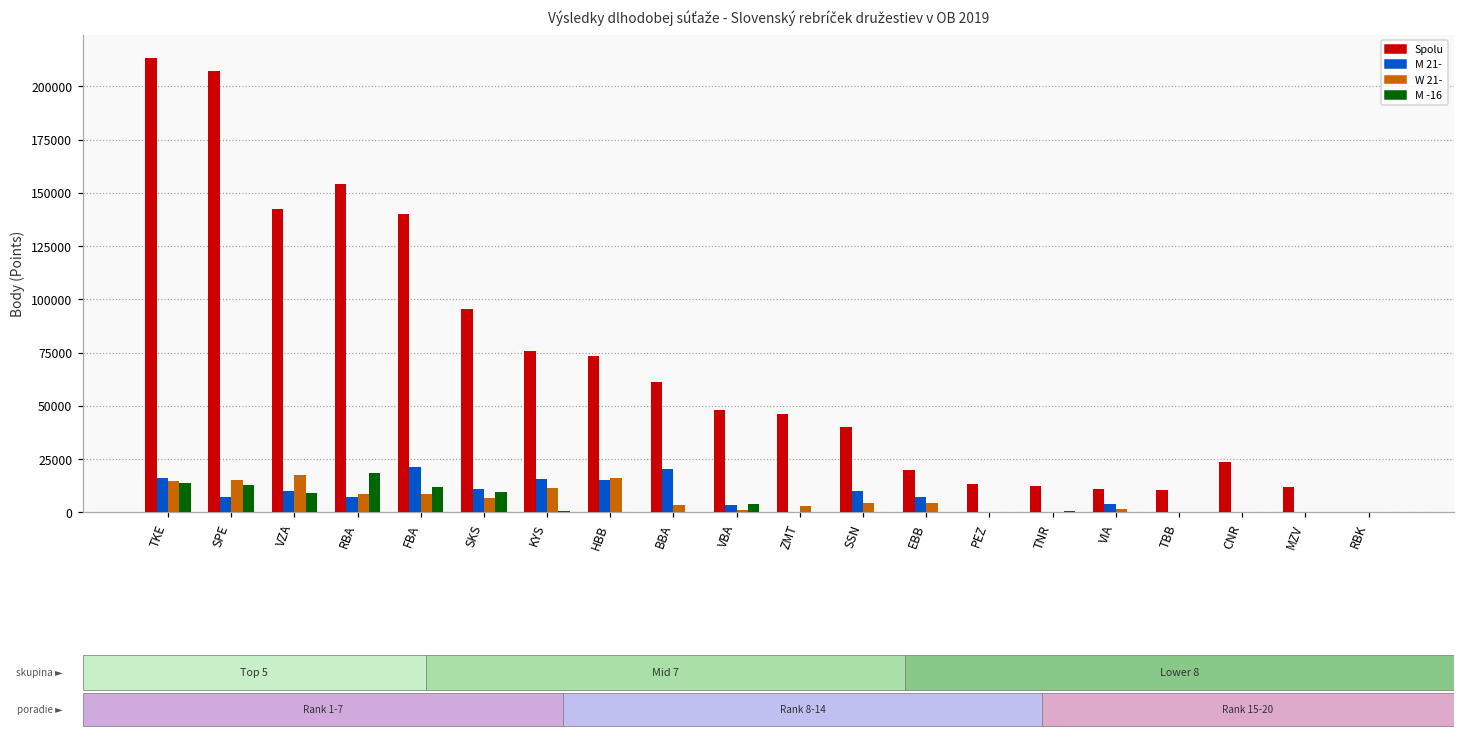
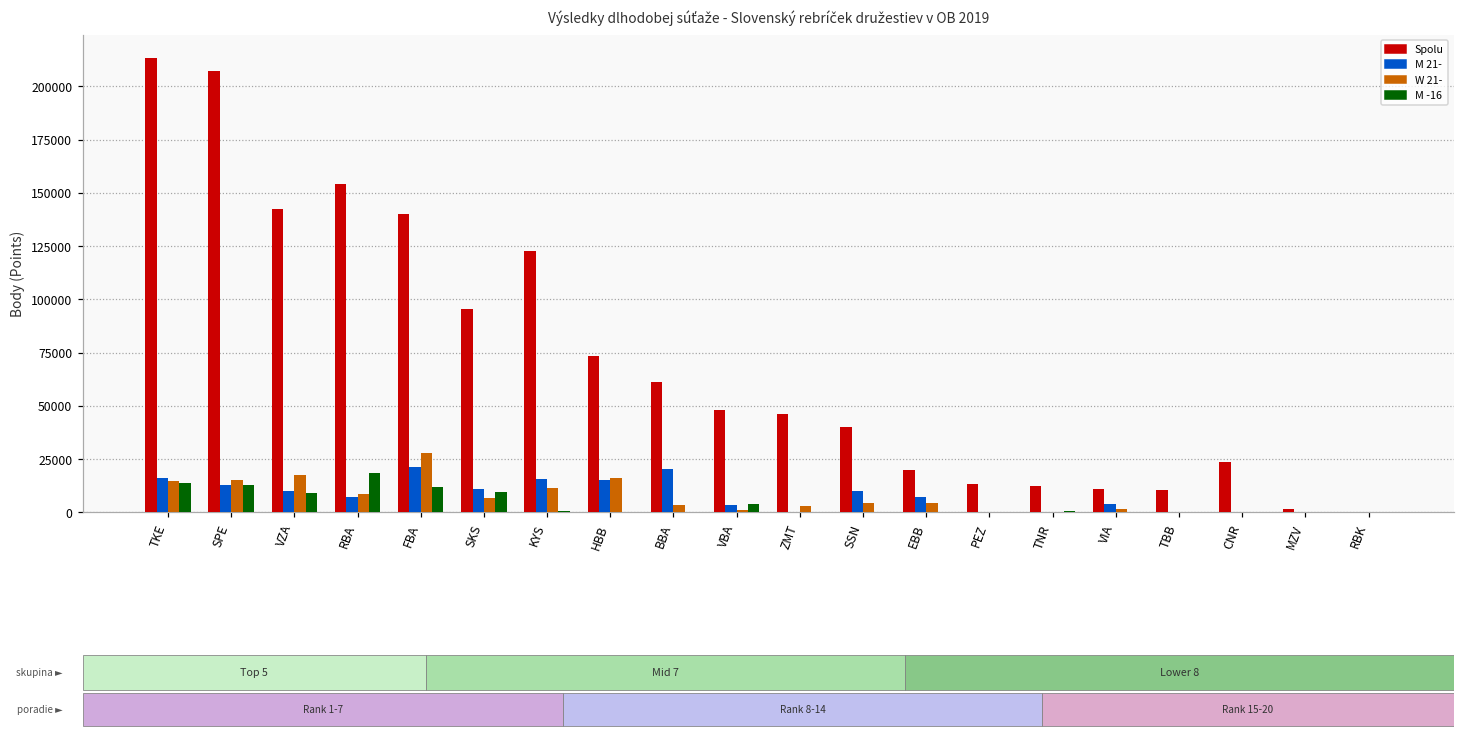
  {
    "Spolu": {
      "TKE": 213000,
      "SPE": 207000,
      "VZA": 142000,
      "RBA": 154000,
      "FBA": 140000,
      "SKS": 96000,
-     "KYS": 76000,
+     "KYS": 123000,
      "HBB": 73000,
      "BBA": 61000,
      "VBA": 48000,
      "ZMT": 46000,
      "SSN": 40000,
      "EBB": 20000,
      "PEZ": 13000,
      "TNR": 12000,
      "VIA": 11000,
      "TBB": 11000,
      "CNR": 24000,
-     "MZV": 12000,
+     "MZV": 1000,
      "RBK": 0
    },
    "M 21-": {
      "TKE": 16000,
-     "SPE": 7000,
+     "SPE": 13000,
      "VZA": 10000,
      "RBA": 7000,
      "FBA": 22000,
      "SKS": 11000,
      "KYS": 16000,
      "HBB": 15000,
      "BBA": 20000,
      "VBA": 3000,
      "ZMT": 0,
      "SSN": 10000,
      "EBB": 7000,
      "PEZ": 0,
      "TNR": 0,
      "VIA": 4000,
      "TBB": 0,
      "CNR": 0,
      "MZV": 0,
      "RBK": 0
    },
    "W 21-": {
      "TKE": 15000,
      "SPE": 15000,
      "VZA": 17000,
      "RBA": 9000,
-     "FBA": 8000,
+     "FBA": 28000,
      "SKS": 7000,
      "KYS": 12000,
      "HBB": 16000,
      "BBA": 3000,
      "ZMT": 3000,
      "SSN": 4000,
      "EBB": 5000,
      "PEZ": 0,
      "TNR": 0,
      "VIA": 2000,
      "TBB": 0,
      "CNR": 0,
      "MZV": 0,
      "RBK": 0
    },
    "M -16": {
      "TKE": 14000,
      "SPE": 13000,
      "VZA": 9000,
      "RBA": 19000,
      "FBA": 12000,
      "SKS": 9000,
      "HBB": 0,
      "BBA": 0,
      "VBA": 4000,
      "ZMT": 0,
      "SSN": 0,
      "EBB": 0,
      "PEZ": 0,
      "VIA": 0,
      "TBB": 0,
      "CNR": 0,
      "MZV": 0,
      "RBK": 0
    }
  }
